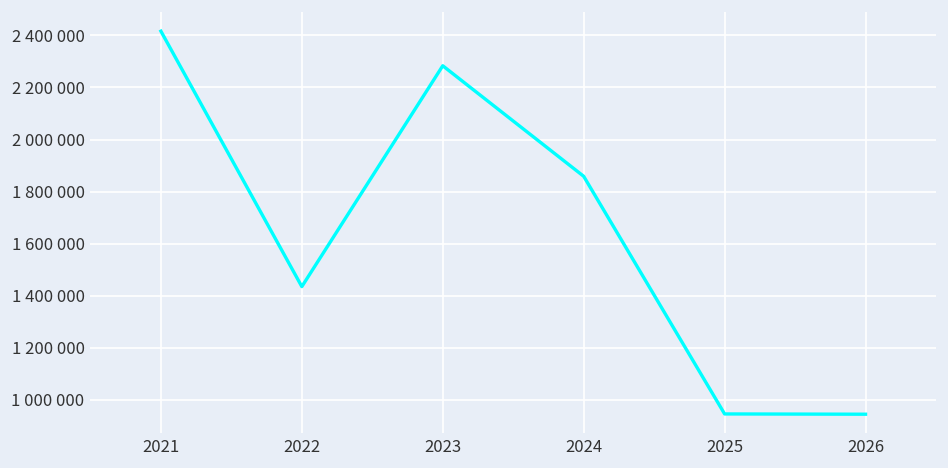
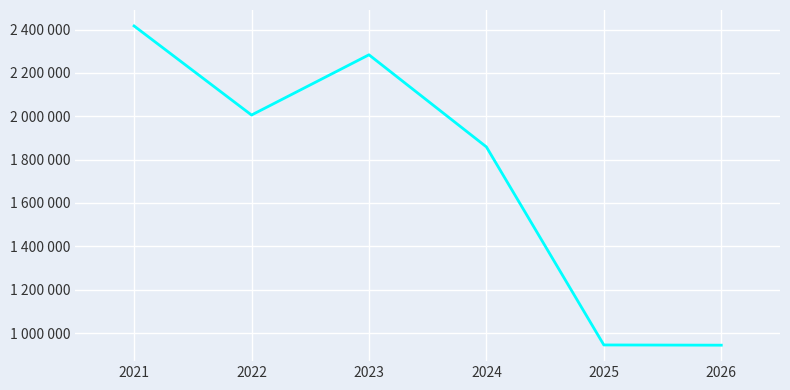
  {
    "2021": 2420000,
-   "2022": 1430000,
+   "2022": 2010000,
    "2023": 2280000,
    "2024": 1860000,
    "2025": 940000,
    "2026": 940000
  }
